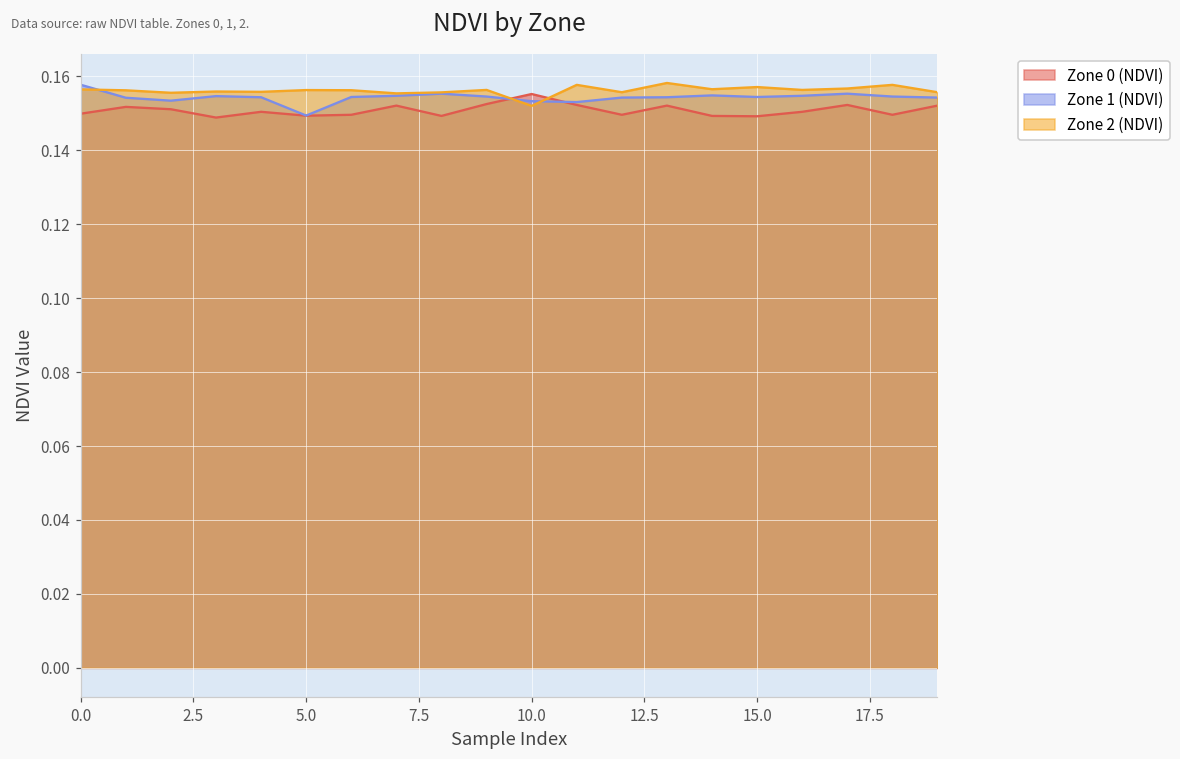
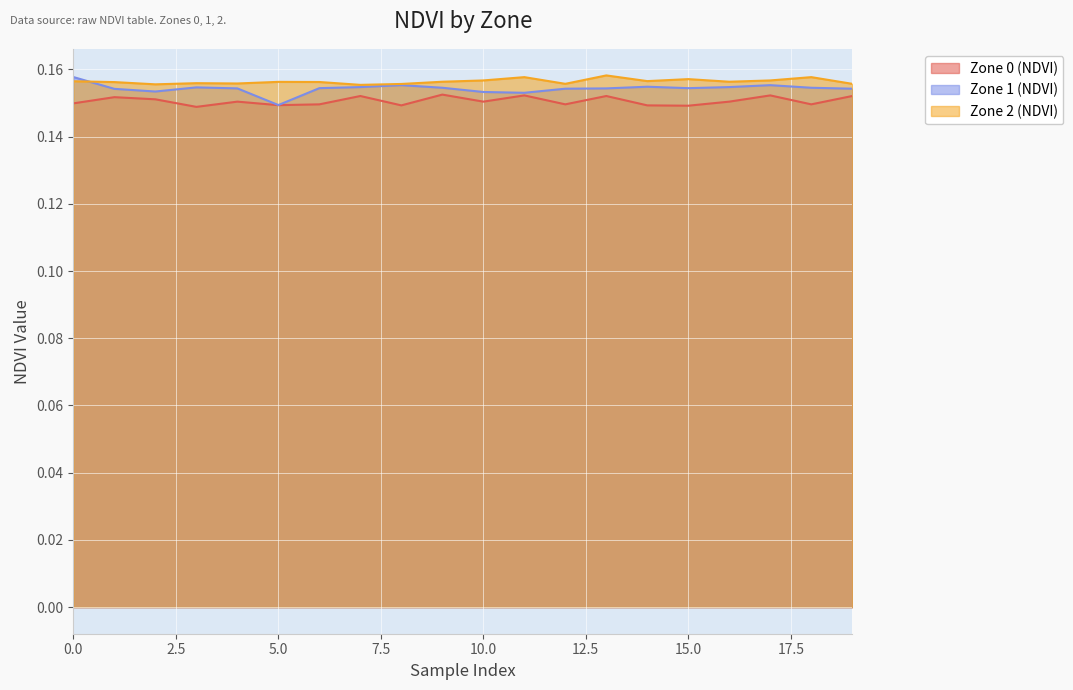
  {
    "Zone 0 (NDVI)": {
      "0.0": 0.150,
-     "10.0": 0.155,
+     "10.0": 0.150,
      "15.0": 0.149
    },
    "Zone 1 (NDVI)": {
      "0.0": 0.158,
      "10.0": 0.153,
      "15.0": 0.154
    },
    "Zone 2 (NDVI)": {
      "0.0": 0.156,
      "5.0": 0.156,
-     "10.0": 0.152,
+     "10.0": 0.157,
      "15.0": 0.157
    }
  }
